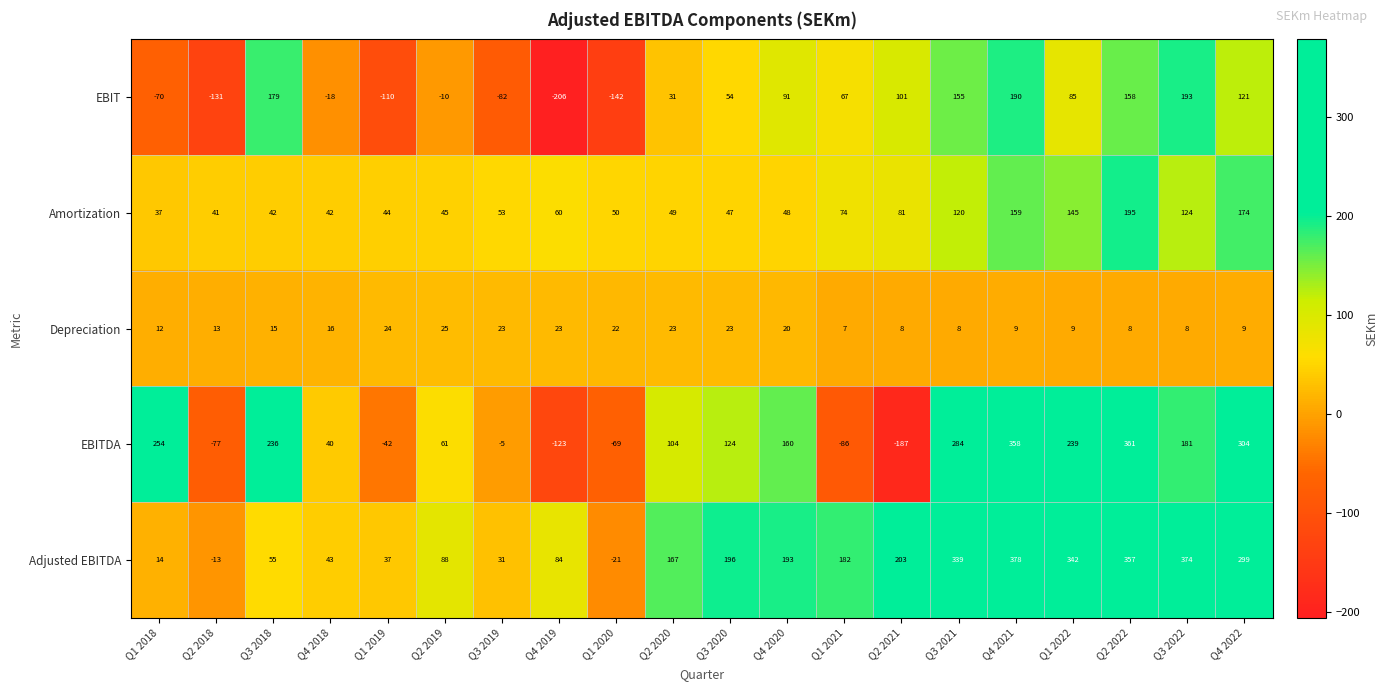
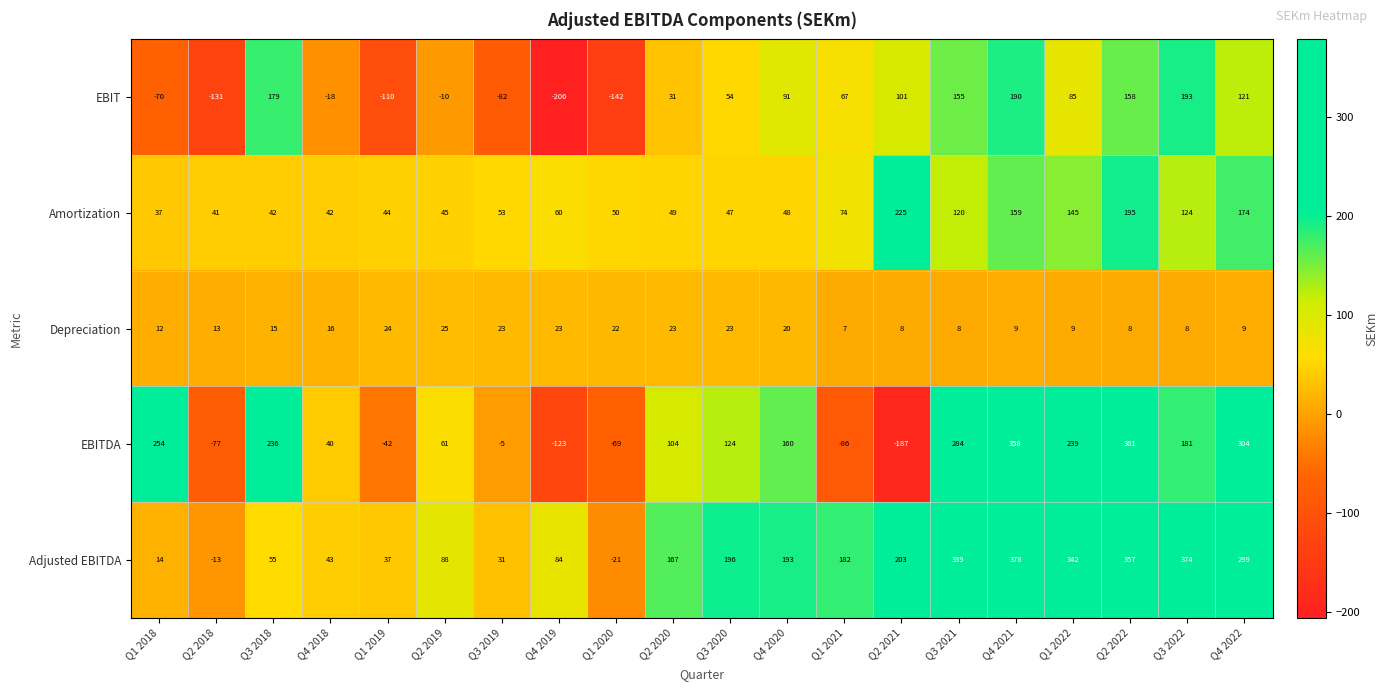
  {
    "EBIT": {
      "Q1 2018": -70,
      "Q2 2018": -131,
      "Q3 2018": 179,
      "Q4 2018": -18,
      "Q1 2019": -110,
      "Q2 2019": -10,
      "Q3 2019": -82,
      "Q4 2019": -206,
      "Q1 2020": -142,
      "Q2 2020": 31,
      "Q3 2020": 54,
      "Q4 2020": 91,
      "Q1 2021": 67,
      "Q2 2021": 101,
      "Q3 2021": 155,
      "Q4 2021": 190,
      "Q1 2022": 85,
      "Q2 2022": 158,
      "Q3 2022": 193,
      "Q4 2022": 121
    },
    "Amortization": {
      "Q1 2018": 37,
      "Q2 2018": 41,
      "Q3 2018": 42,
      "Q4 2018": 42,
      "Q1 2019": 44,
      "Q2 2019": 45,
      "Q3 2019": 53,
      "Q4 2019": 60,
      "Q1 2020": 50,
      "Q2 2020": 49,
      "Q3 2020": 47,
      "Q4 2020": 48,
      "Q1 2021": 74,
-     "Q2 2021": 81,
+     "Q2 2021": 225,
      "Q3 2021": 120,
      "Q4 2021": 159,
      "Q1 2022": 145,
      "Q2 2022": 195,
      "Q3 2022": 124,
      "Q4 2022": 174
    },
    "Depreciation": {
      "Q1 2018": 12,
      "Q2 2018": 13,
      "Q3 2018": 15,
      "Q4 2018": 16,
      "Q1 2019": 24,
      "Q2 2019": 25,
      "Q3 2019": 23,
      "Q4 2019": 23,
      "Q1 2020": 22,
      "Q2 2020": 23,
      "Q3 2020": 23,
      "Q4 2020": 20,
      "Q1 2021": 7,
      "Q2 2021": 8,
      "Q3 2021": 8,
      "Q4 2021": 9,
      "Q1 2022": 9,
      "Q2 2022": 8,
      "Q3 2022": 8,
      "Q4 2022": 9
    },
    "EBITDA": {
      "Q1 2018": 254,
      "Q2 2018": -77,
      "Q3 2018": 236,
      "Q4 2018": 40,
      "Q1 2019": -42,
      "Q2 2019": 61,
      "Q3 2019": -5,
      "Q4 2019": -123,
      "Q1 2020": -69,
      "Q2 2020": 104,
      "Q3 2020": 124,
      "Q4 2020": 160,
      "Q1 2021": -86,
      "Q2 2021": -187,
      "Q3 2021": 284,
      "Q4 2021": 358,
      "Q1 2022": 239,
      "Q2 2022": 361,
      "Q3 2022": 181,
      "Q4 2022": 304
    },
    "Adjusted EBITDA": {
      "Q1 2018": 14,
      "Q2 2018": -13,
      "Q3 2018": 55,
      "Q4 2018": 43,
      "Q1 2019": 37,
      "Q2 2019": 88,
      "Q3 2019": 31,
      "Q4 2019": 84,
      "Q1 2020": -21,
      "Q2 2020": 167,
      "Q3 2020": 196,
      "Q4 2020": 193,
      "Q1 2021": 182,
      "Q2 2021": 203,
      "Q3 2021": 339,
      "Q4 2021": 378,
      "Q1 2022": 342,
      "Q2 2022": 357,
      "Q3 2022": 374,
      "Q4 2022": 299
    }
  }
